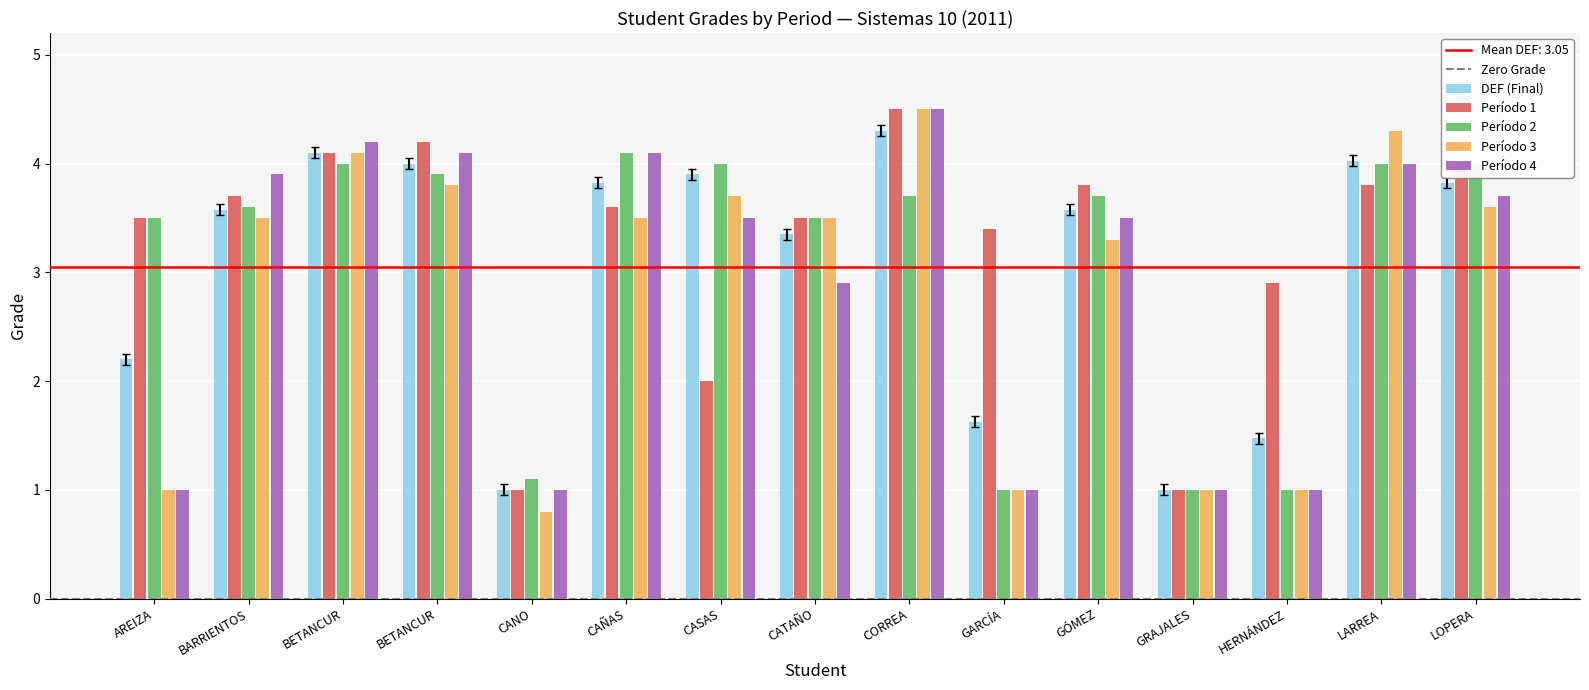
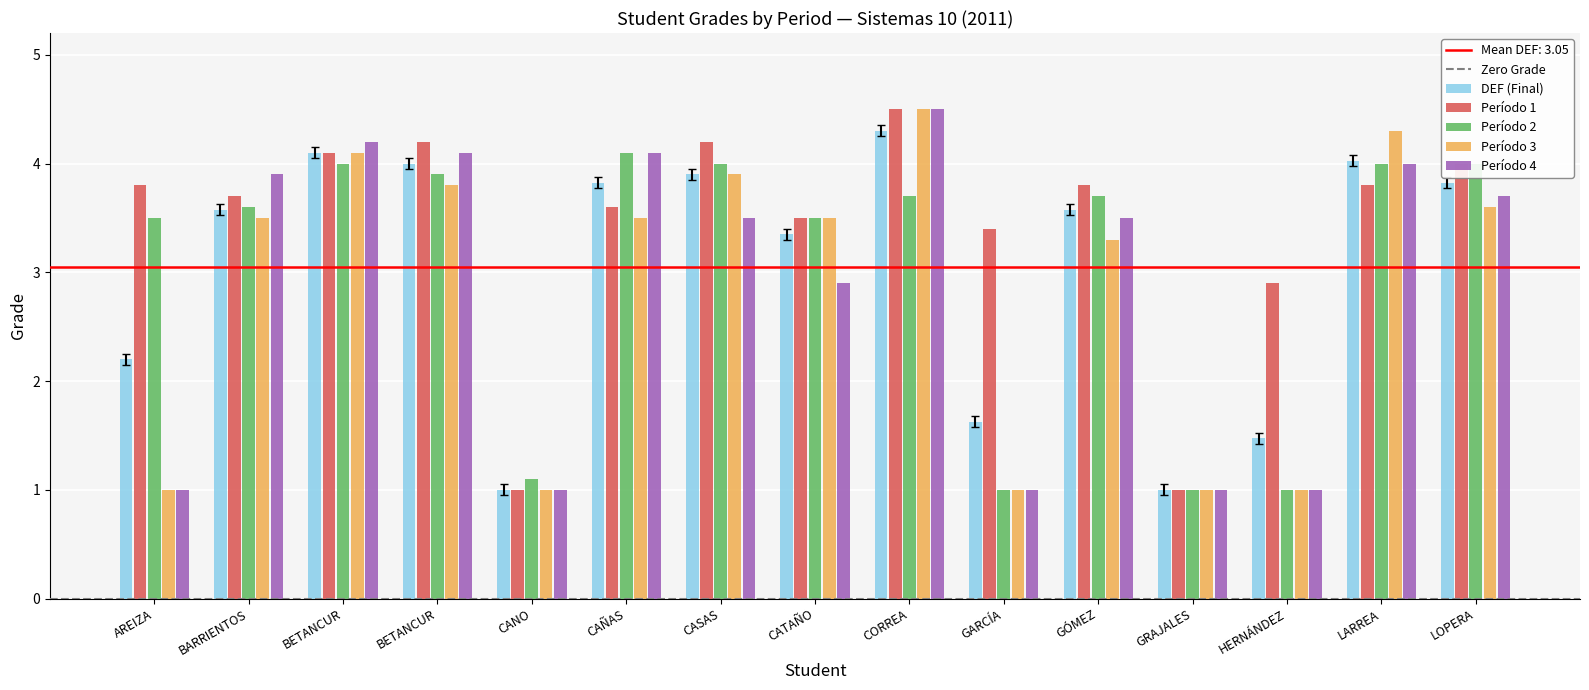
  {
    "DEF (Final)": {
      "AREIZA": 2.2,
      "BARRIENTOS": 3.58,
      "CANO": 1.0,
      "CAÑAS": 3.83,
      "CASAS": 3.9,
      "CATAÑO": 3.35,
      "CORREA": 4.3,
      "GARCÍA": 1.63,
      "GÓMEZ": 3.58,
      "GRAJALES": 1.0,
      "HERNÁNDEZ": 1.48,
      "LARREA": 4.03,
      "LOPERA": 3.83
    },
    "Período 1": {
-     "AREIZA": 3.5,
+     "AREIZA": 3.8,
      "BARRIENTOS": 3.7,
      "CANO": 1.0,
      "CAÑAS": 3.6,
-     "CASAS": 2.0,
+     "CASAS": 4.2,
      "CATAÑO": 3.5,
      "CORREA": 4.5,
      "GARCÍA": 3.4,
      "GÓMEZ": 3.8,
      "GRAJALES": 1.0,
      "HERNÁNDEZ": 2.9,
      "LARREA": 3.8
    },
    "Período 2": {
      "AREIZA": 3.5,
      "BARRIENTOS": 3.6,
      "CANO": 1.1,
      "CAÑAS": 4.1,
      "CASAS": 4.0,
      "CATAÑO": 3.5,
      "CORREA": 3.7,
      "GARCÍA": 1.0,
      "GÓMEZ": 3.7,
      "GRAJALES": 1.0,
      "HERNÁNDEZ": 1.0,
      "LARREA": 4.0
    },
    "Período 3": {
      "AREIZA": 1.0,
      "BARRIENTOS": 3.5,
-     "CANO": 0.8,
+     "CANO": 1.0,
      "CAÑAS": 3.5,
-     "CASAS": 3.7,
+     "CASAS": 3.9,
      "CATAÑO": 3.5,
      "CORREA": 4.5,
      "GARCÍA": 1.0,
      "GÓMEZ": 3.3,
      "GRAJALES": 1.0,
      "HERNÁNDEZ": 1.0,
      "LARREA": 4.3,
      "LOPERA": 3.6
    },
    "Período 4": {
      "AREIZA": 1.0,
      "BARRIENTOS": 3.9,
      "CANO": 1.0,
      "CAÑAS": 4.1,
      "CASAS": 3.5,
      "CATAÑO": 2.9,
      "CORREA": 4.5,
      "GARCÍA": 1.0,
      "GÓMEZ": 3.5,
      "GRAJALES": 1.0,
      "HERNÁNDEZ": 1.0,
      "LARREA": 4.0,
      "LOPERA": 3.7
    }
  }
